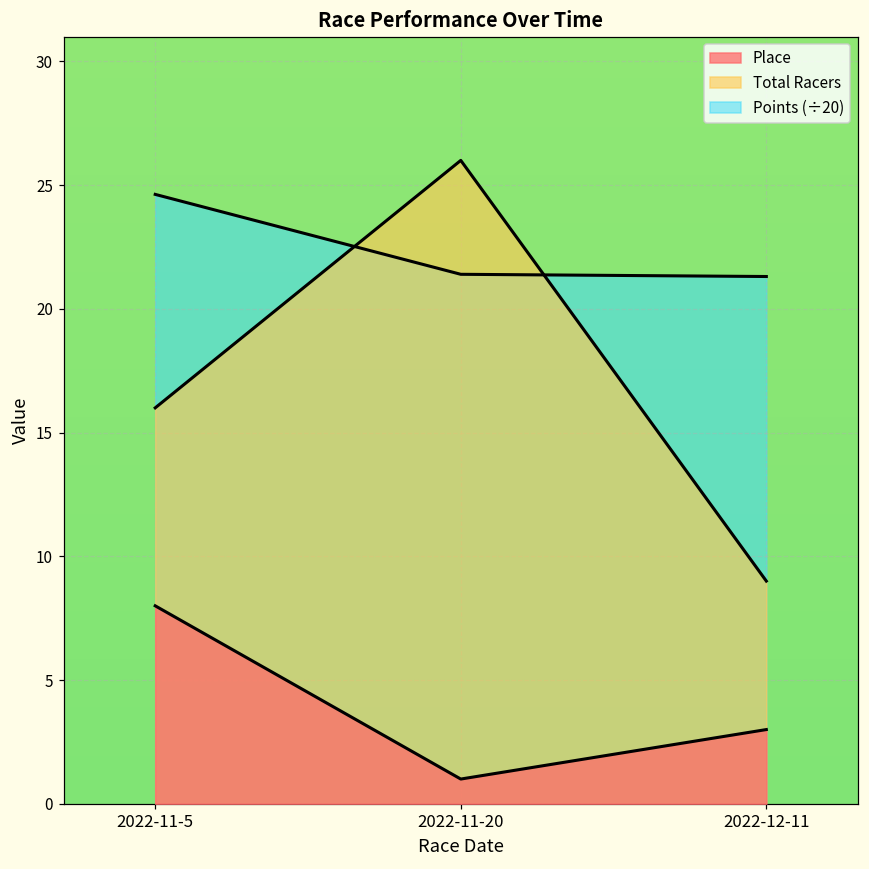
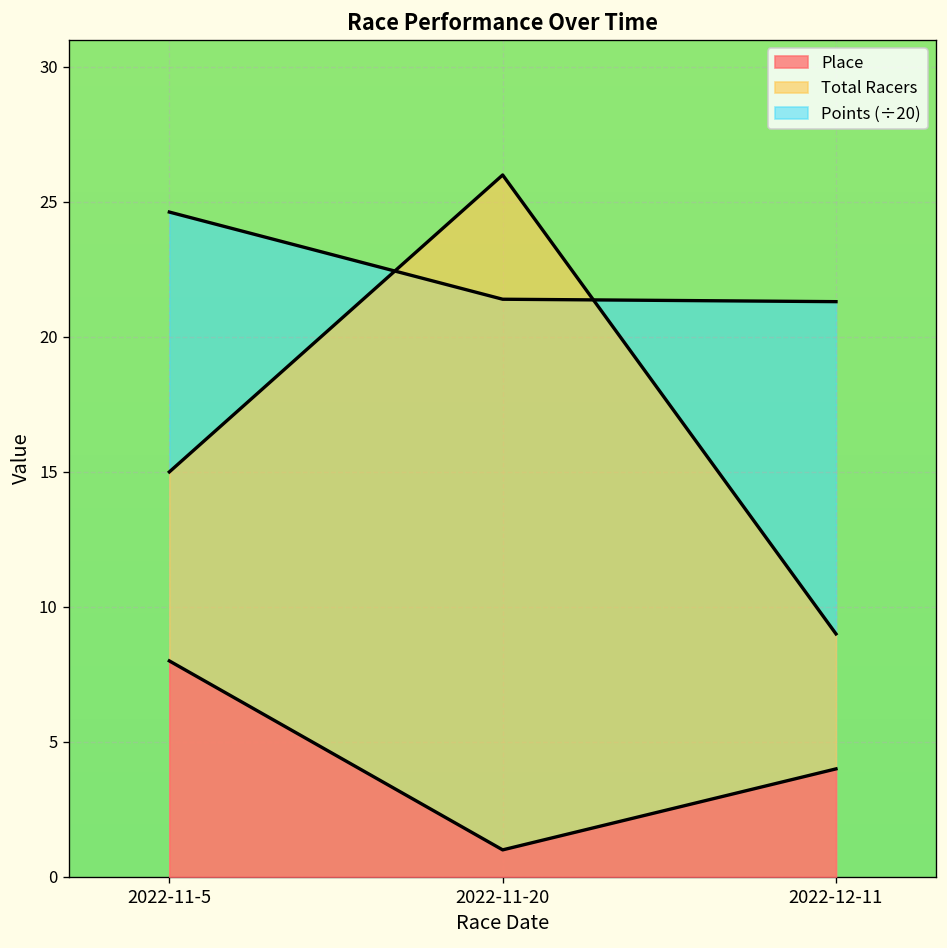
  {
    "Place": {
      "2022-11-5": 8,
      "2022-11-20": 1,
-     "2022-12-11": 3
+     "2022-12-11": 4
    },
    "Total Racers": {
-     "2022-11-5": 16,
+     "2022-11-5": 15,
      "2022-11-20": 26,
      "2022-12-11": 9
    },
    "Points (÷20)": {
      "2022-11-5": 24.6,
      "2022-11-20": 21.4,
      "2022-12-11": 21.3
    }
  }
